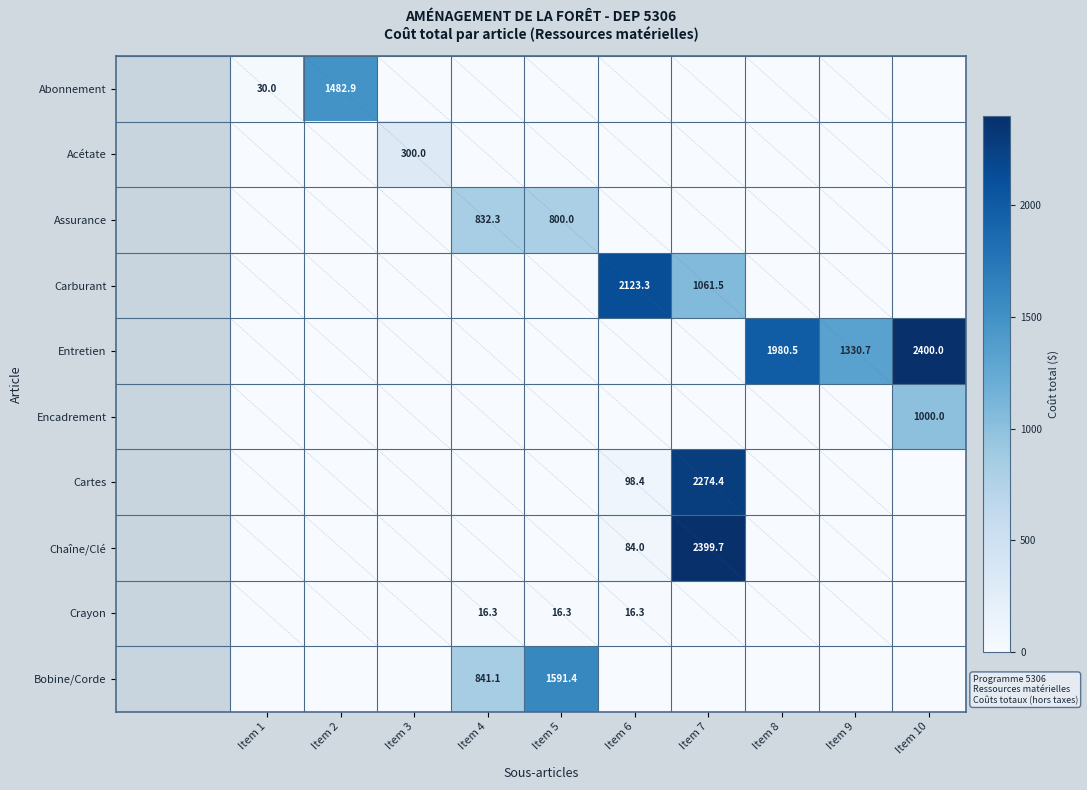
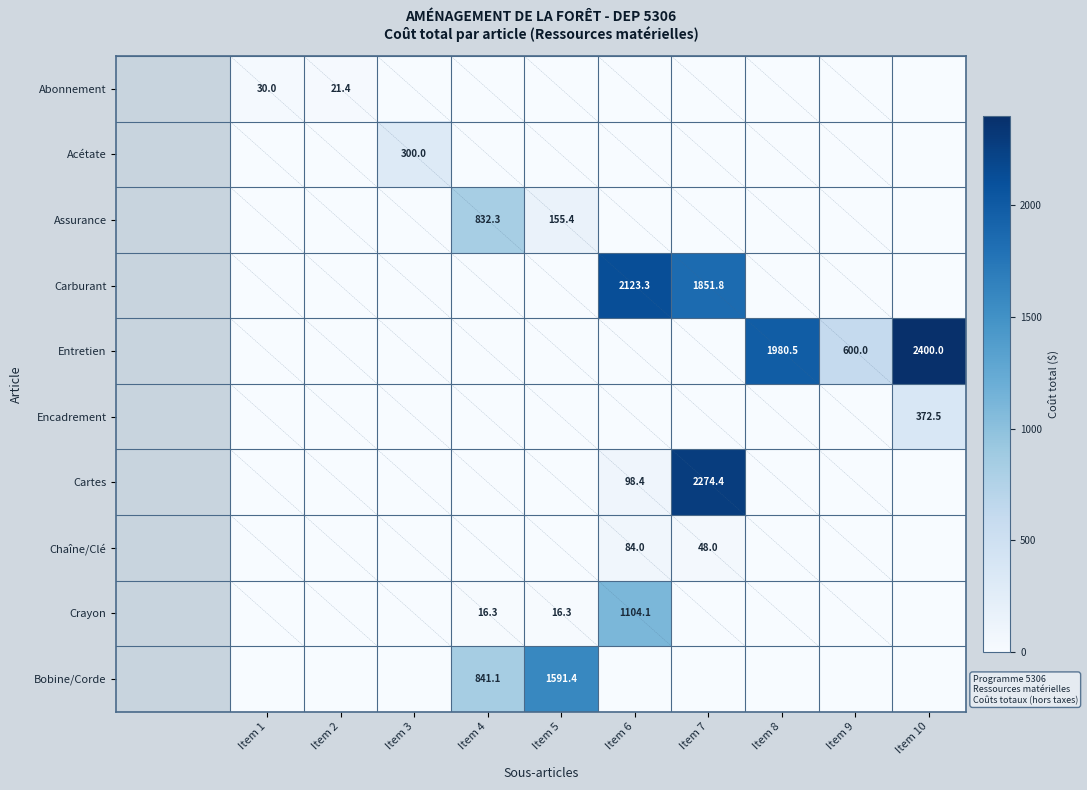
  {
    "Abonnement": {
      "Item 1": 30.0,
-     "Item 2": 1482.9
+     "Item 2": 21.4
    },
    "Acétate": {
      "Item 3": 300.0
    },
    "Assurance": {
      "Item 4": 832.3,
-     "Item 5": 800.0
+     "Item 5": 155.4
    },
    "Carburant": {
      "Item 6": 2123.3,
-     "Item 7": 1061.5
+     "Item 7": 1851.8
    },
    "Entretien": {
      "Item 8": 1980.5,
-     "Item 9": 1330.7,
+     "Item 9": 600.0,
      "Item 10": 2400.0
    },
    "Encadrement": {
-     "Item 10": 1000.0
+     "Item 10": 372.5
    },
    "Cartes": {
      "Item 6": 98.4,
      "Item 7": 2274.4
    },
    "Chaîne/Clé": {
      "Item 6": 84.0,
-     "Item 7": 2399.7
+     "Item 7": 48.0
    },
    "Crayon": {
      "Item 4": 16.3,
      "Item 5": 16.3,
-     "Item 6": 16.3
+     "Item 6": 1104.1
    },
    "Bobine/Corde": {
      "Item 4": 841.1,
      "Item 5": 1591.4
    }
  }
